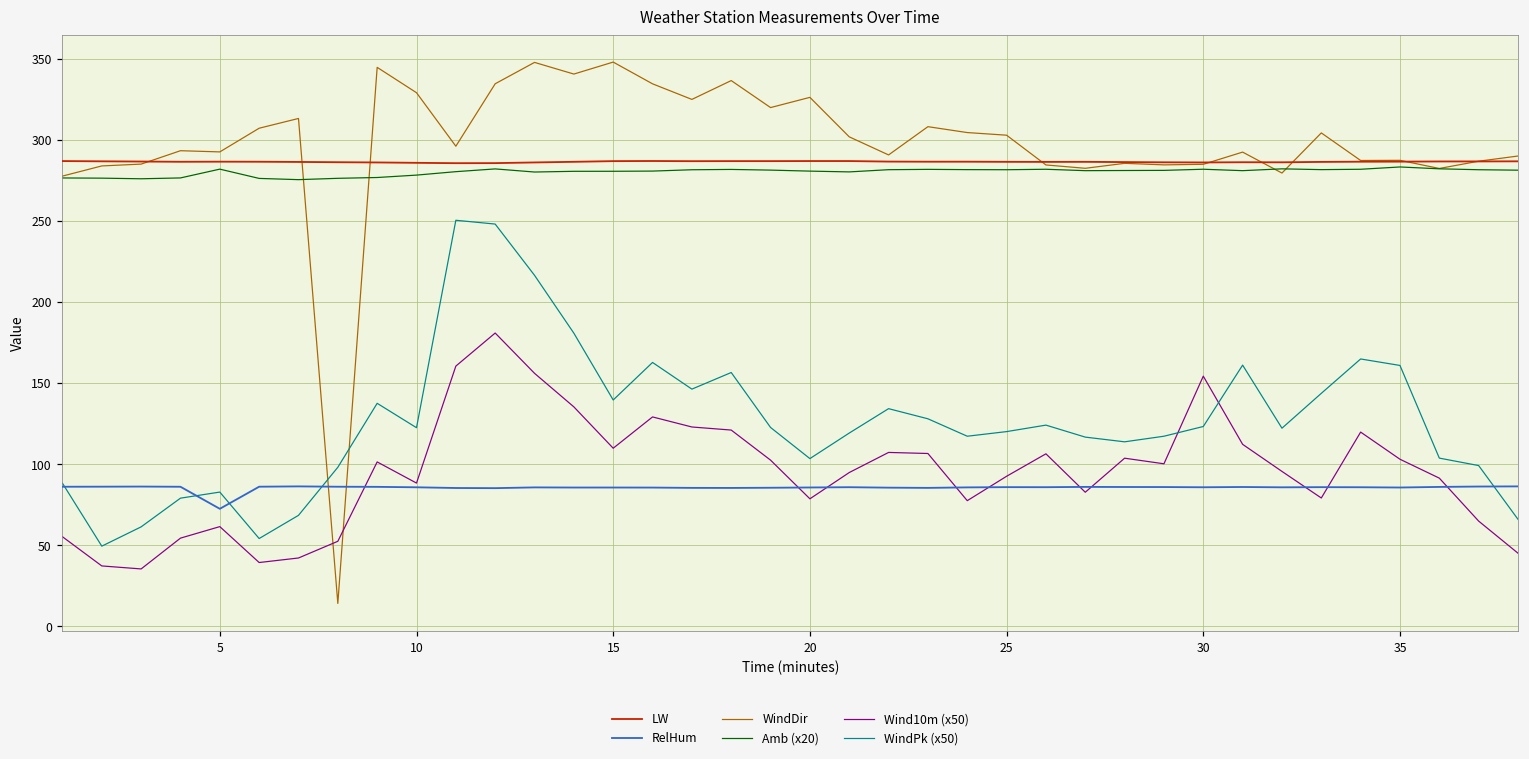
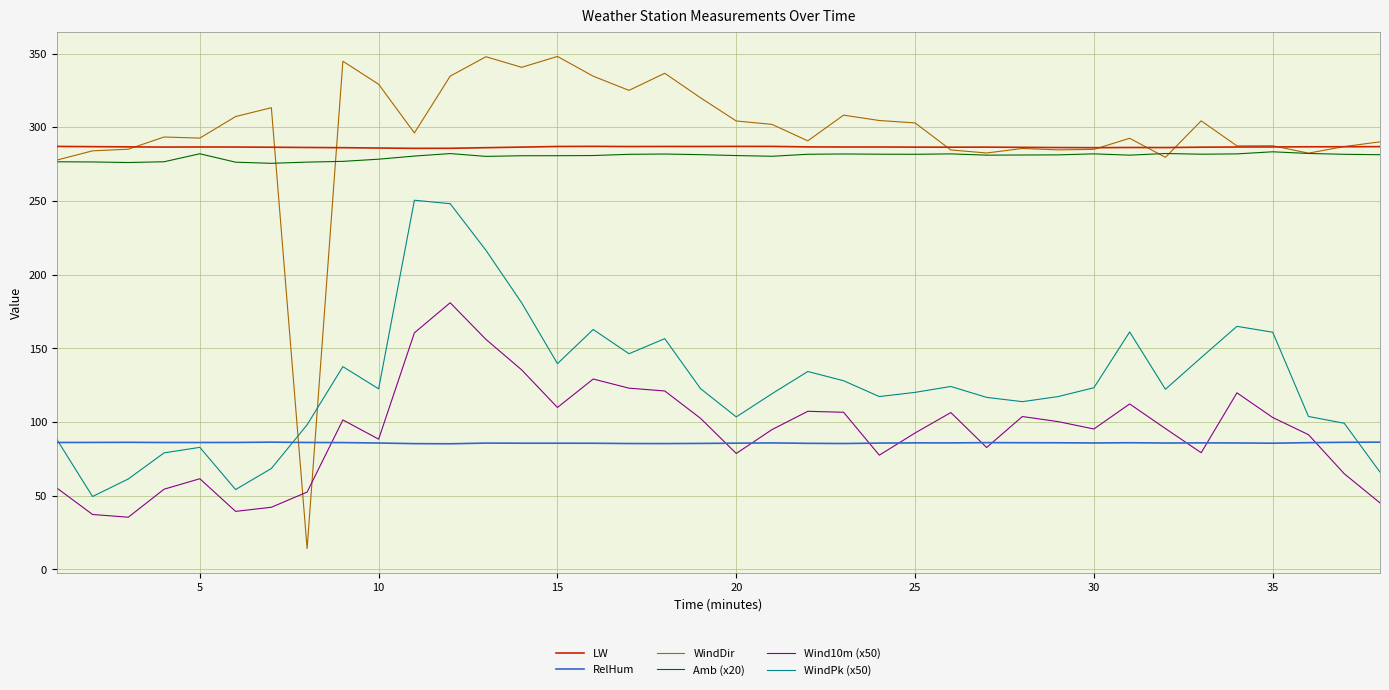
  {
    "LW": {
      "5": 287,
      "10": 286,
      "15": 287,
      "20": 287,
      "25": 286
    },
    "RelHum": {
-     "5": 72,
+     "5": 86,
      "10": 86,
      "15": 86,
      "20": 86,
      "25": 86,
      "30": 86,
      "35": 86
    },
    "WindDir": {
      "5": 293,
      "10": 329,
      "15": 348,
-     "20": 326,
+     "20": 304,
      "25": 303
    },
    "Amb (x20)": {
      "5": 282,
      "10": 278,
      "15": 281,
      "20": 281,
      "25": 282,
      "30": 282,
      "35": 283
    },
    "Wind10m (x50)": {
      "5": 62,
      "10": 88,
      "15": 110,
      "20": 79,
      "25": 93,
-     "30": 154,
+     "30": 95,
      "35": 103
    },
    "WindPk (x50)": {
      "5": 83,
      "10": 123,
      "15": 140,
      "20": 103,
      "25": 120,
      "30": 123,
      "35": 161
    }
  }
